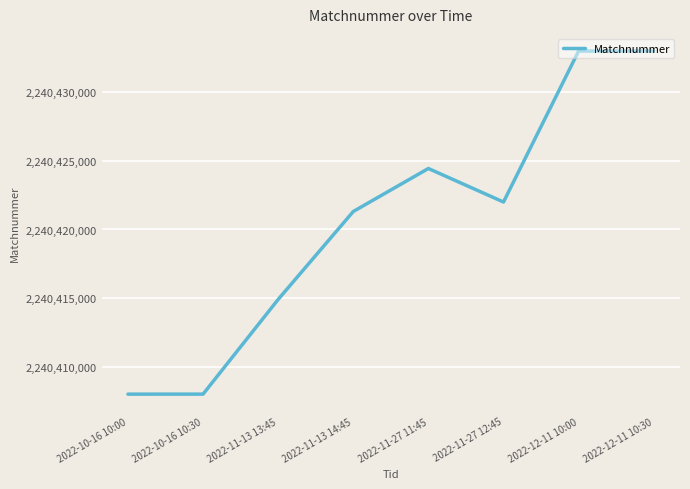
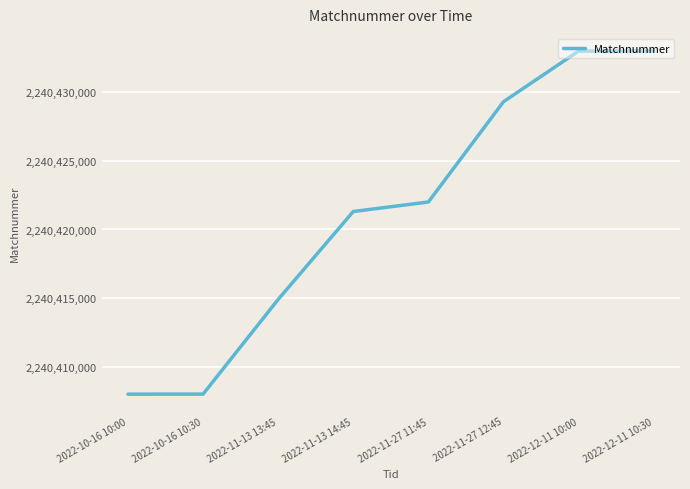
  {
    "2022-10-16 10:00": "2,240,408,000",
    "2022-10-16 10:30": "2,240,408,000",
    "2022-11-13 13:45": "2,240,414,900",
    "2022-11-13 14:45": "2,240,421,300",
-   "2022-11-27 11:45": "2,240,424,400",
-   "2022-11-27 12:45": "2,240,422,000"
+   "2022-11-27 11:45": "2,240,422,000",
+   "2022-11-27 12:45": "2,240,429,300"
  }
